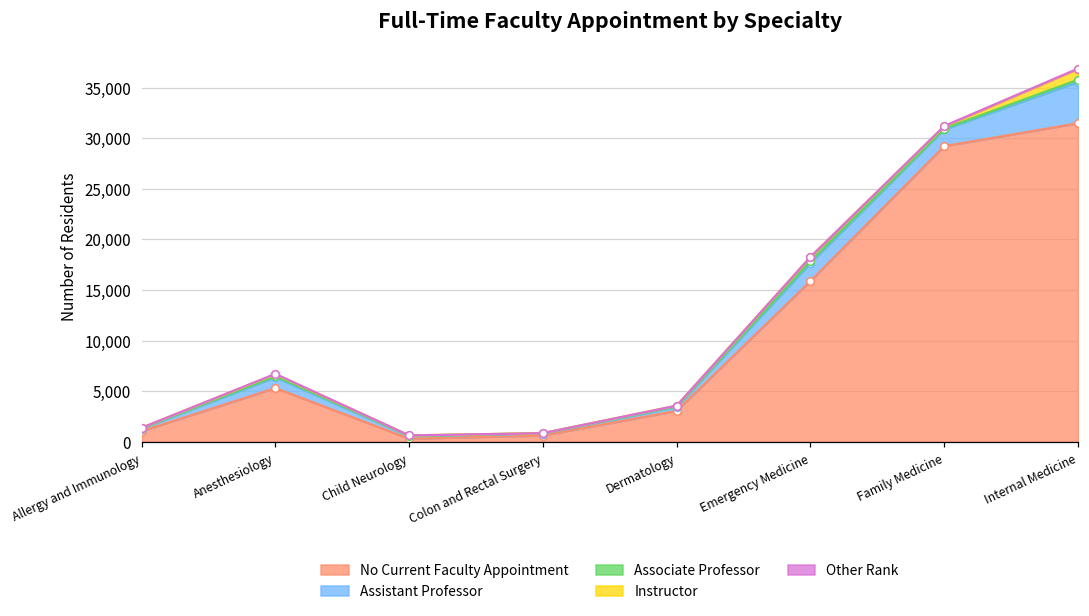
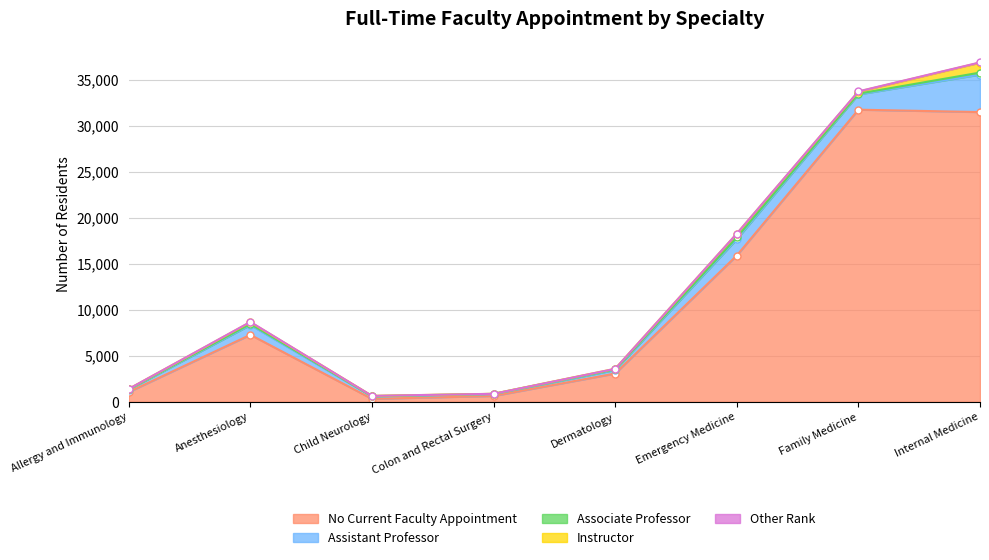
  {
    "No Current Faculty Appointment": {
-     "Anesthesiology": "5,000",
+     "Anesthesiology": "7,000",
      "Dermatology": "3,000",
      "Emergency Medicine": "16,000",
-     "Family Medicine": "29,000",
+     "Family Medicine": "32,000",
      "Internal Medicine": "31,000"
    }
  }
